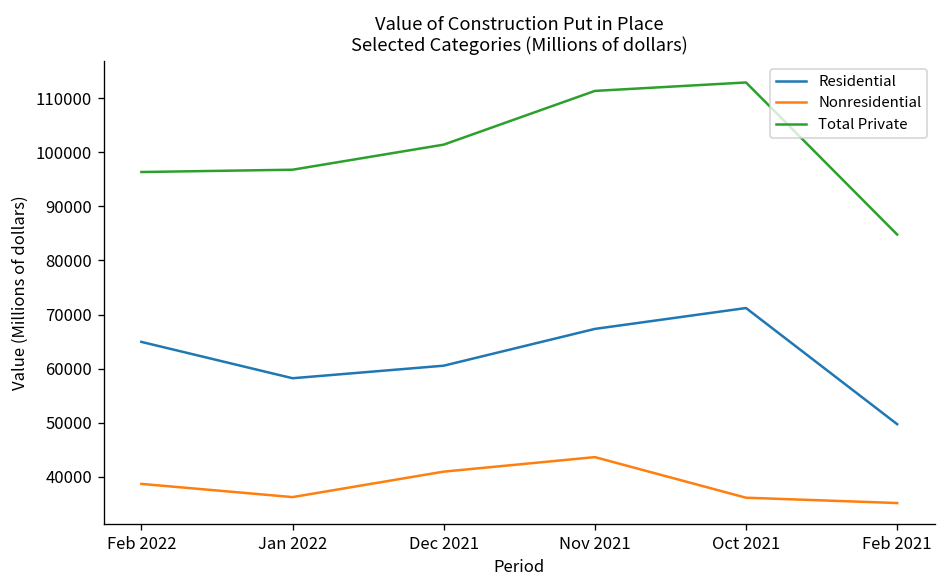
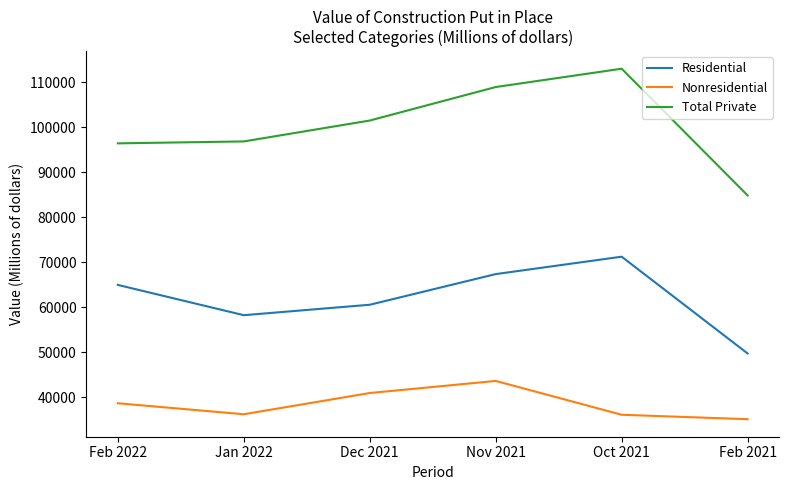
  {
    "Residential": {
      "Feb 2022": 65000,
      "Jan 2022": 58000,
      "Dec 2021": 61000,
      "Nov 2021": 67000,
      "Oct 2021": 71000,
      "Feb 2021": 50000
    },
    "Nonresidential": {
      "Feb 2022": 39000,
      "Jan 2022": 36000,
      "Dec 2021": 41000,
      "Nov 2021": 44000,
      "Oct 2021": 36000,
      "Feb 2021": 35000
    },
    "Total Private": {
      "Feb 2022": 96000,
      "Jan 2022": 97000,
      "Dec 2021": 101000,
-     "Nov 2021": 111000,
+     "Nov 2021": 109000,
      "Oct 2021": 113000,
      "Feb 2021": 85000
    }
  }
